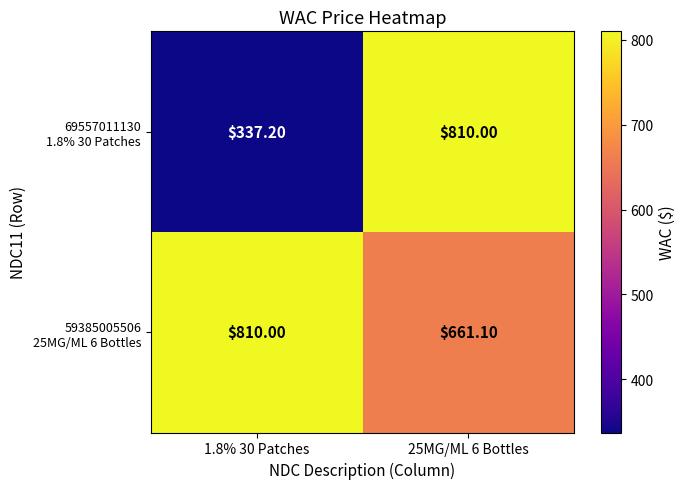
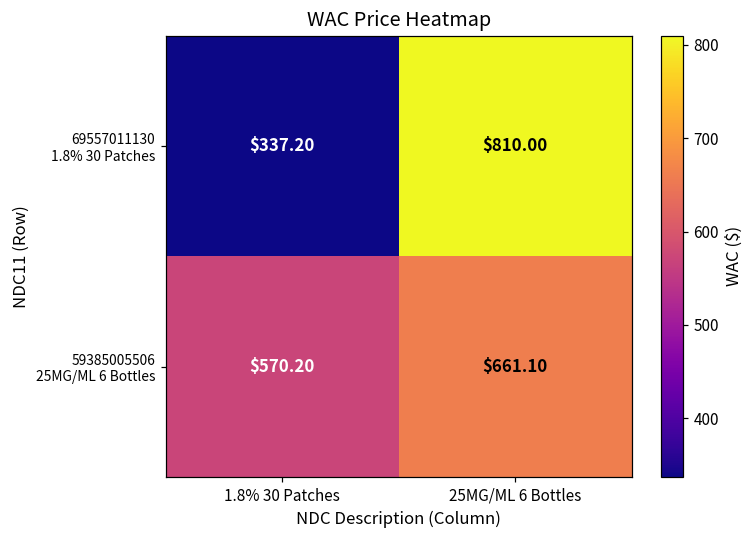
  {
    "69557011130 1.8% 30 Patches": {
      "1.8% 30 Patches": "$337.20",
      "25MG/ML 6 Bottles": "$810.00"
    },
    "59385005506 25MG/ML 6 Bottles": {
-     "1.8% 30 Patches": "$810.00",
+     "1.8% 30 Patches": "$570.20",
      "25MG/ML 6 Bottles": "$661.10"
    }
  }
